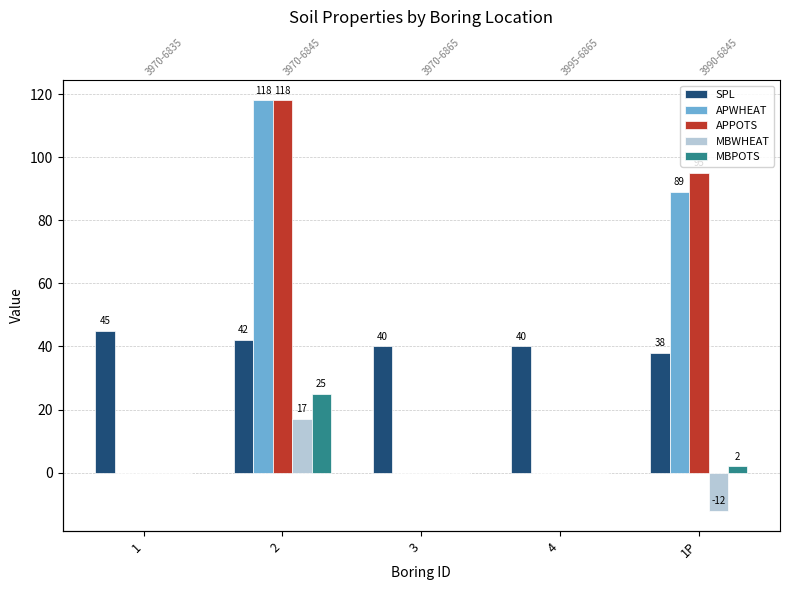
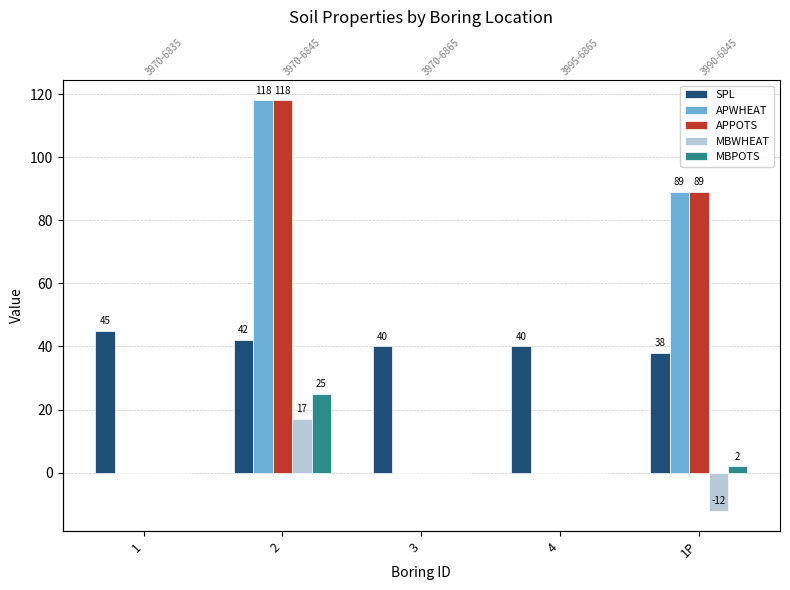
  {
    "APPOTS": {
      "1": 0,
      "3": 0,
      "4": 0,
-     "1P": 95
+     "1P": 89
    }
  }
